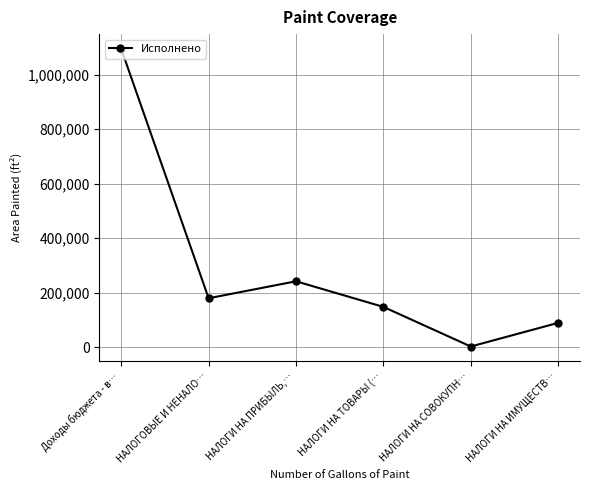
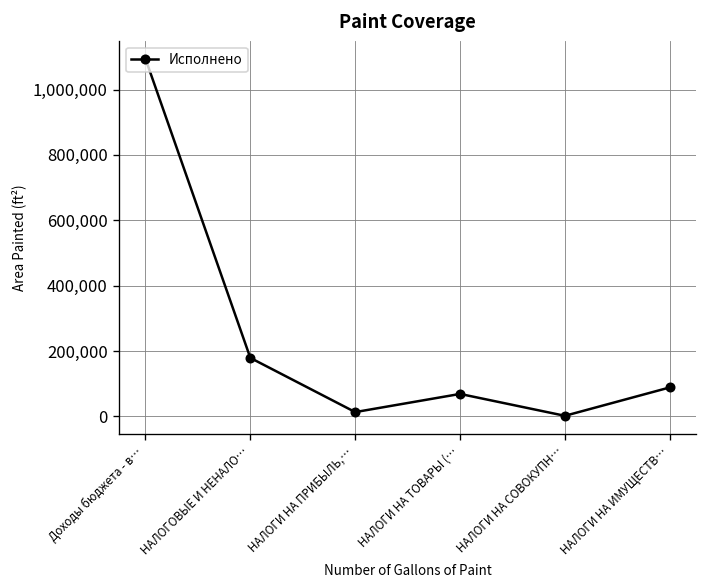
  {
    "НАЛОГОВЫЕ И НЕНАЛО…": "180,000",
-   "НАЛОГИ НА ПРИБЫЛЬ,…": "240,000",
-   "НАЛОГИ НА ТОВАРЫ (…": "150,000",
+   "НАЛОГИ НА ПРИБЫЛЬ,…": "10,000",
+   "НАЛОГИ НА ТОВАРЫ (…": "70,000",
    "НАЛОГИ НА СОВОКУПН…": "0",
    "НАЛОГИ НА ИМУЩЕСТВ…": "90,000"
  }
